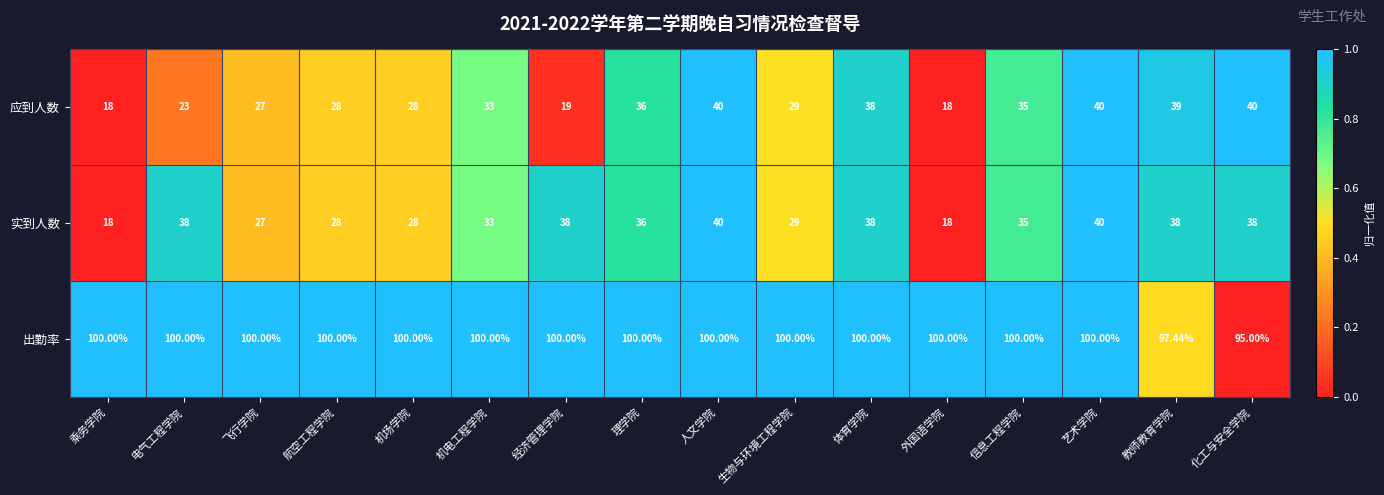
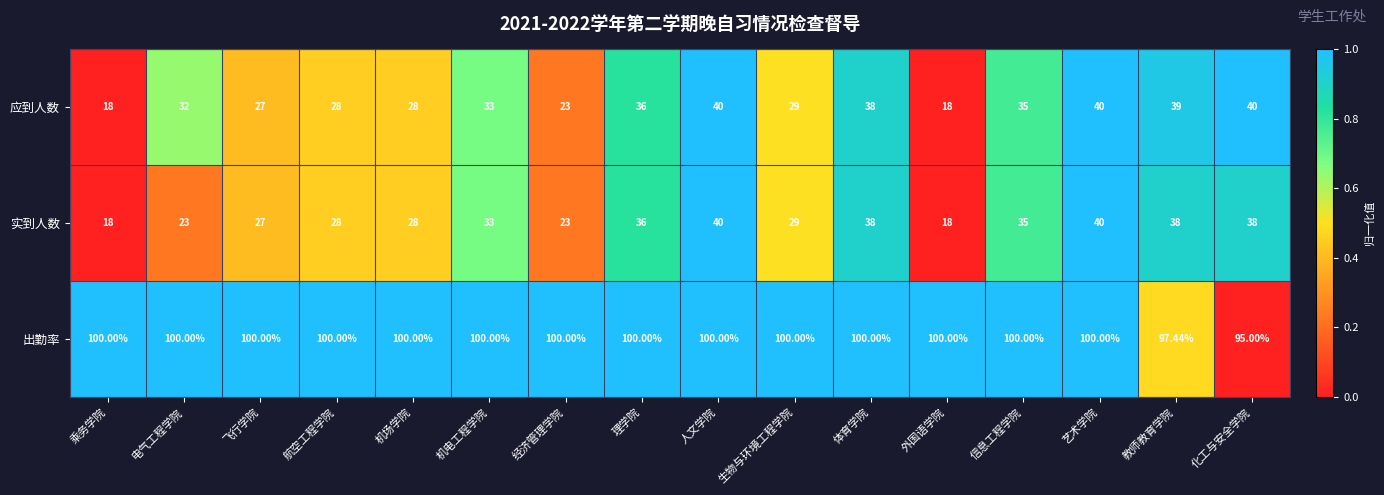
  {
    "应到人数": {
      "乘务学院": "18",
-     "电气工程学院": "23",
+     "电气工程学院": "32",
      "飞行学院": "27",
      "航空工程学院": "28",
      "机场学院": "28",
      "机电工程学院": "33",
-     "经济管理学院": "19",
+     "经济管理学院": "23",
      "理学院": "36",
      "人文学院": "40",
      "生物与环境工程学院": "29",
      "体育学院": "38",
      "外国语学院": "18",
      "信息工程学院": "35",
      "艺术学院": "40",
      "教师教育学院": "39",
      "化工与安全学院": "40"
    },
    "实到人数": {
      "乘务学院": "18",
-     "电气工程学院": "38",
+     "电气工程学院": "23",
      "飞行学院": "27",
      "航空工程学院": "28",
      "机场学院": "28",
      "机电工程学院": "33",
-     "经济管理学院": "38",
+     "经济管理学院": "23",
      "理学院": "36",
      "人文学院": "40",
      "生物与环境工程学院": "29",
      "体育学院": "38",
      "外国语学院": "18",
      "信息工程学院": "35",
      "艺术学院": "40",
      "教师教育学院": "38",
      "化工与安全学院": "38"
    },
    "出勤率": {
      "乘务学院": "100.00%",
      "电气工程学院": "100.00%",
      "飞行学院": "100.00%",
      "航空工程学院": "100.00%",
      "机场学院": "100.00%",
      "机电工程学院": "100.00%",
      "经济管理学院": "100.00%",
      "理学院": "100.00%",
      "人文学院": "100.00%",
      "生物与环境工程学院": "100.00%",
      "体育学院": "100.00%",
      "外国语学院": "100.00%",
      "信息工程学院": "100.00%",
      "艺术学院": "100.00%",
      "教师教育学院": "97.44%",
      "化工与安全学院": "95.00%"
    }
  }
